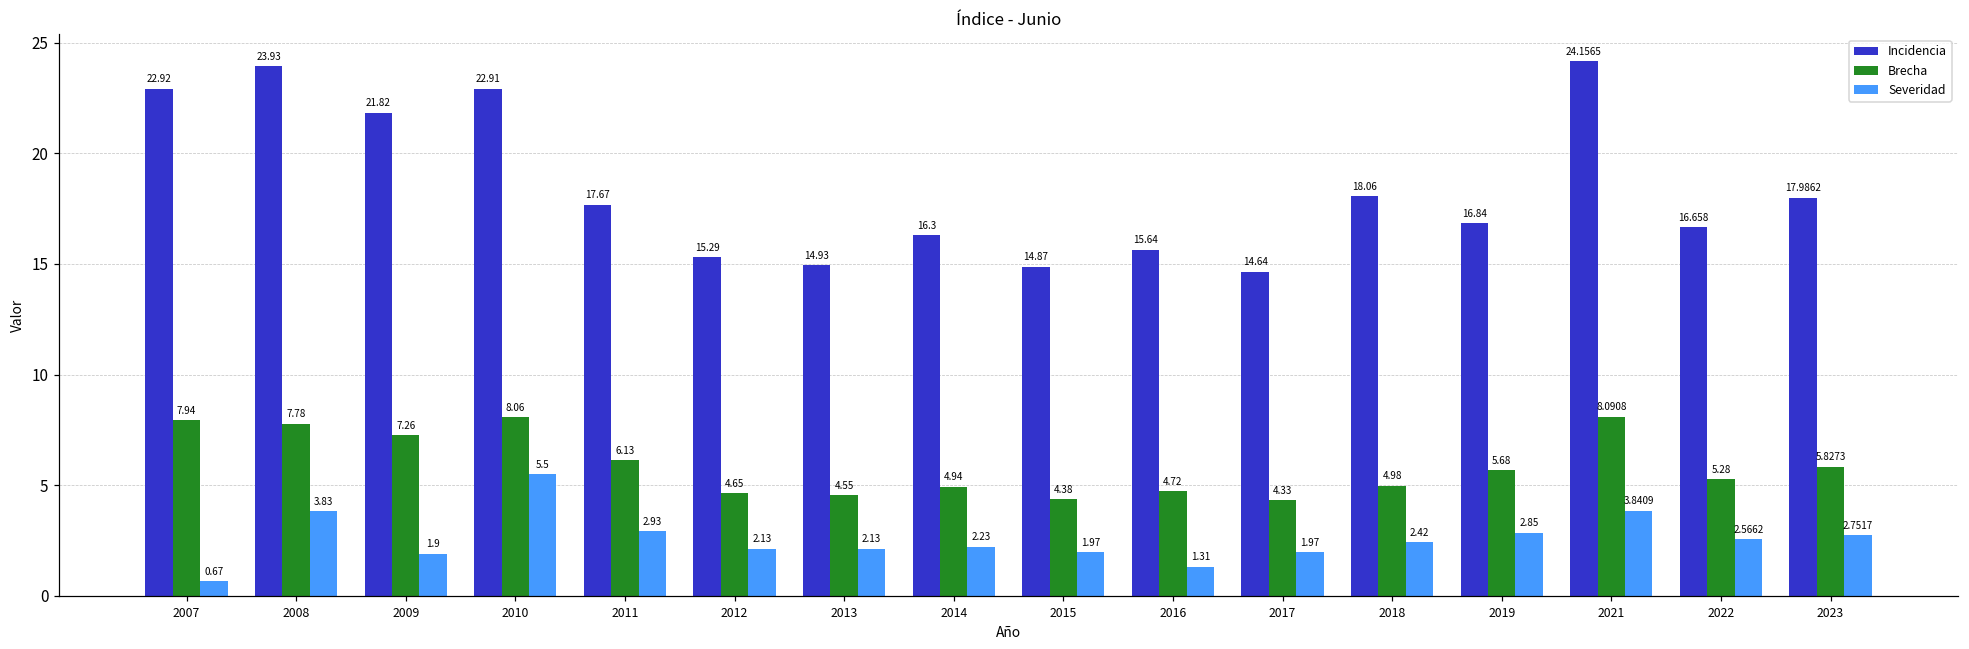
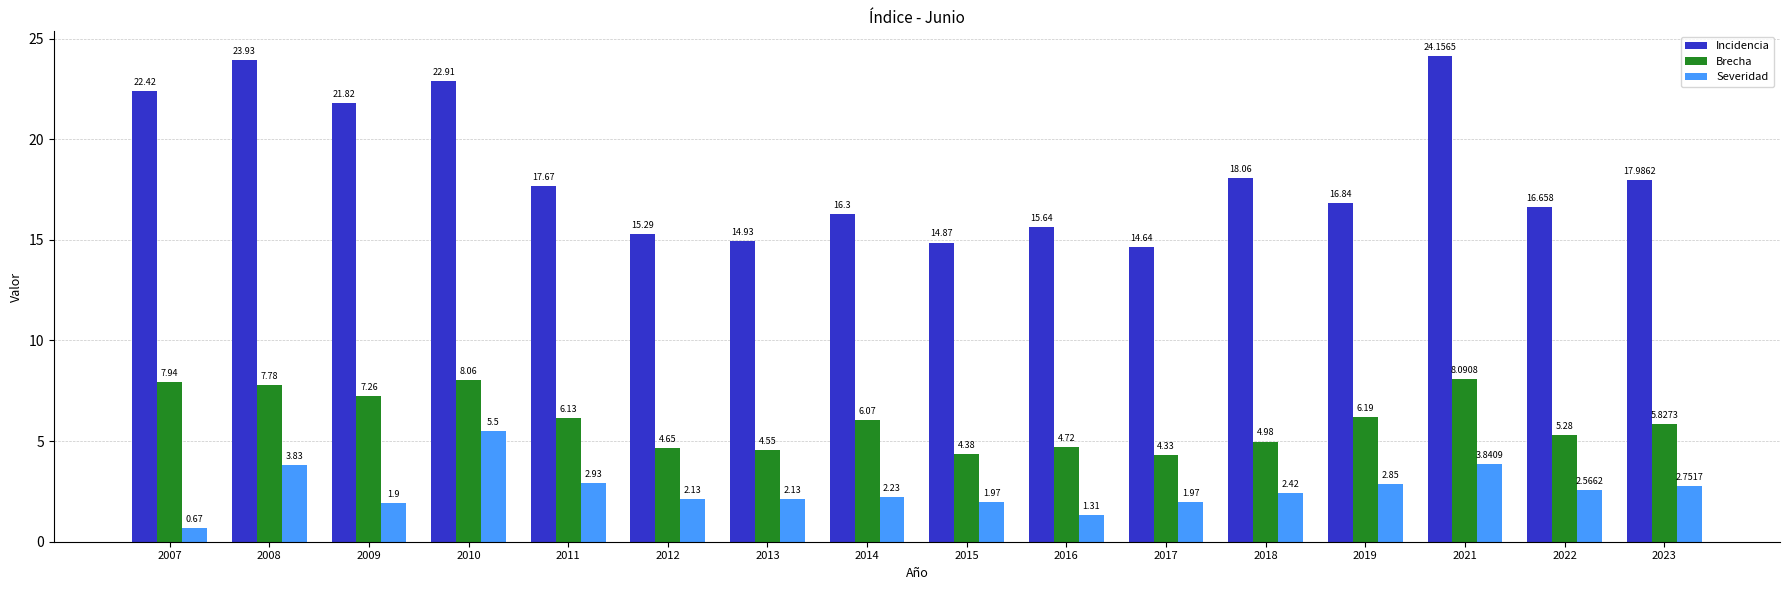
  {
    "Incidencia": {
-     "2007": 22.92,
+     "2007": 22.42,
      "2008": 23.93,
      "2009": 21.82,
      "2010": 22.91,
      "2011": 17.67,
      "2012": 15.29,
      "2013": 14.93,
      "2014": 16.3,
      "2015": 14.87,
      "2016": 15.64,
      "2017": 14.64,
      "2018": 18.06,
      "2019": 16.84,
      "2021": 24.1565,
      "2022": 16.658,
      "2023": 17.9862
    },
    "Brecha": {
      "2007": 7.94,
      "2008": 7.78,
      "2009": 7.26,
      "2010": 8.06,
      "2011": 6.13,
      "2012": 4.65,
      "2013": 4.55,
-     "2014": 4.94,
+     "2014": 6.07,
      "2015": 4.38,
      "2016": 4.72,
      "2017": 4.33,
      "2018": 4.98,
-     "2019": 5.68,
+     "2019": 6.19,
      "2021": 8.0908,
      "2022": 5.28,
      "2023": 5.8273
    },
    "Severidad": {
      "2007": 0.67,
      "2008": 3.83,
      "2009": 1.9,
      "2010": 5.5,
      "2011": 2.93,
      "2012": 2.13,
      "2013": 2.13,
      "2014": 2.23,
      "2015": 1.97,
      "2016": 1.31,
      "2017": 1.97,
      "2018": 2.42,
      "2019": 2.85,
      "2021": 3.8409,
      "2022": 2.5662,
      "2023": 2.7517
    }
  }
